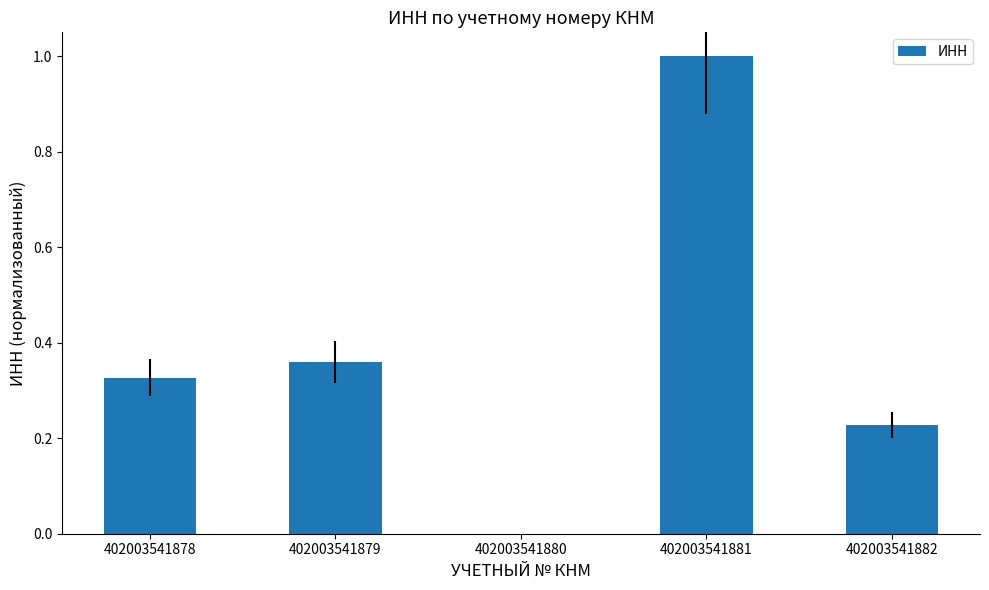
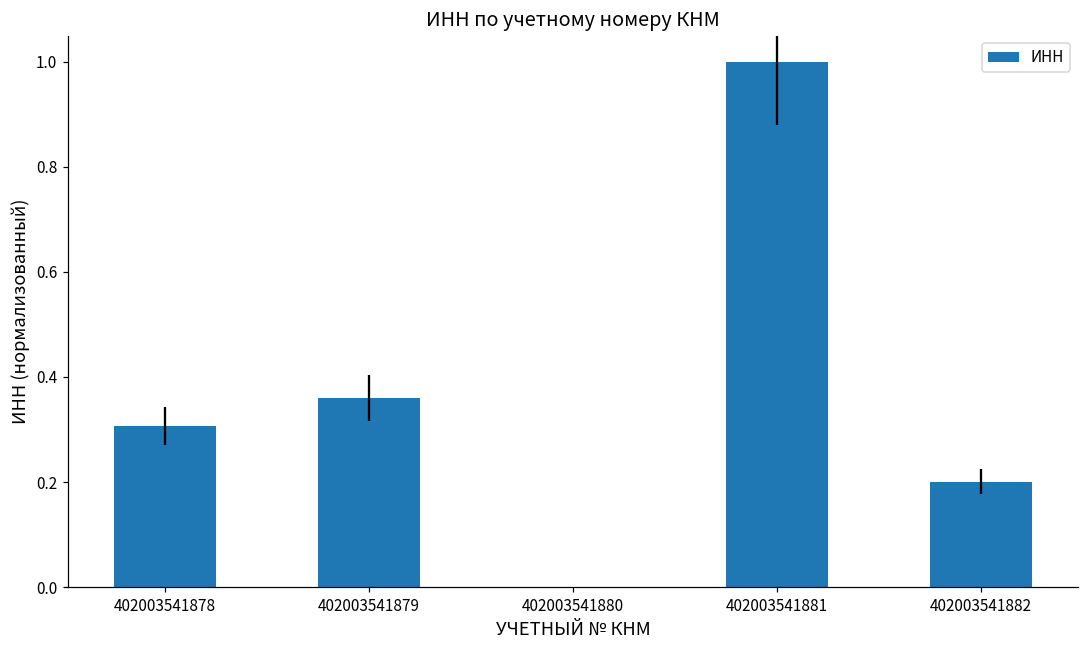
  {
-   "402003541878": 0.33,
+   "402003541878": 0.31,
    "402003541879": 0.36,
    "402003541880": 0.00,
    "402003541881": 1.00,
-   "402003541882": 0.23
+   "402003541882": 0.20
  }
